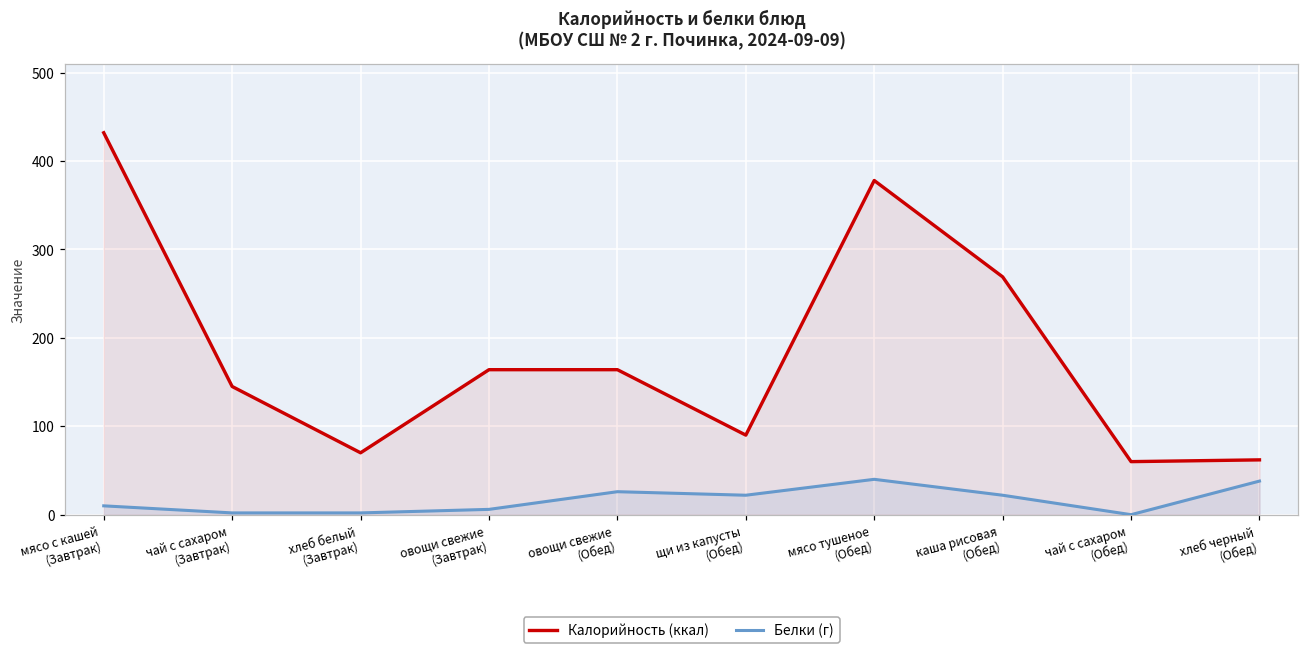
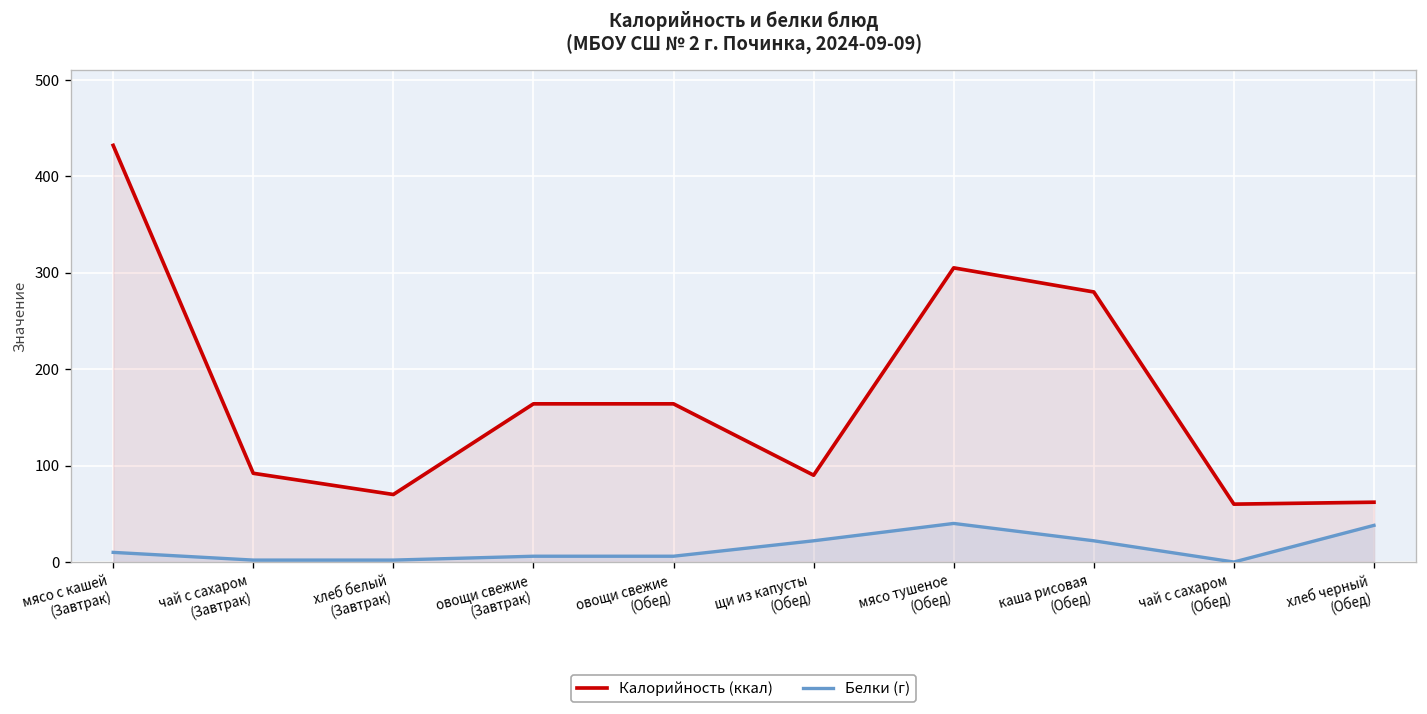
  {
    "Калорийность (ккал)": {
      "мясо с кашей (Завтрак)": 430,
-     "чай с сахаром (Завтрак)": 150,
+     "чай с сахаром (Завтрак)": 90,
      "хлеб белый (Завтрак)": 70,
      "овощи свежие (Завтрак)": 160,
      "овощи свежие (Обед)": 160,
      "щи из капусты (Обед)": 90,
-     "мясо тушеное (Обед)": 380,
-     "каша рисовая (Обед)": 270,
+     "мясо тушеное (Обед)": 310,
+     "каша рисовая (Обед)": 280,
      "чай с сахаром (Обед)": 60,
      "хлеб черный (Обед)": 60
    },
    "Белки (г)": {
      "мясо с кашей (Завтрак)": 10,
      "чай с сахаром (Завтрак)": 0,
      "хлеб белый (Завтрак)": 0,
      "овощи свежие (Завтрак)": 10,
-     "овощи свежие (Обед)": 30,
+     "овощи свежие (Обед)": 10,
      "щи из капусты (Обед)": 20,
      "мясо тушеное (Обед)": 40,
      "каша рисовая (Обед)": 20,
      "чай с сахаром (Обед)": 0,
      "хлеб черный (Обед)": 40
    }
  }
